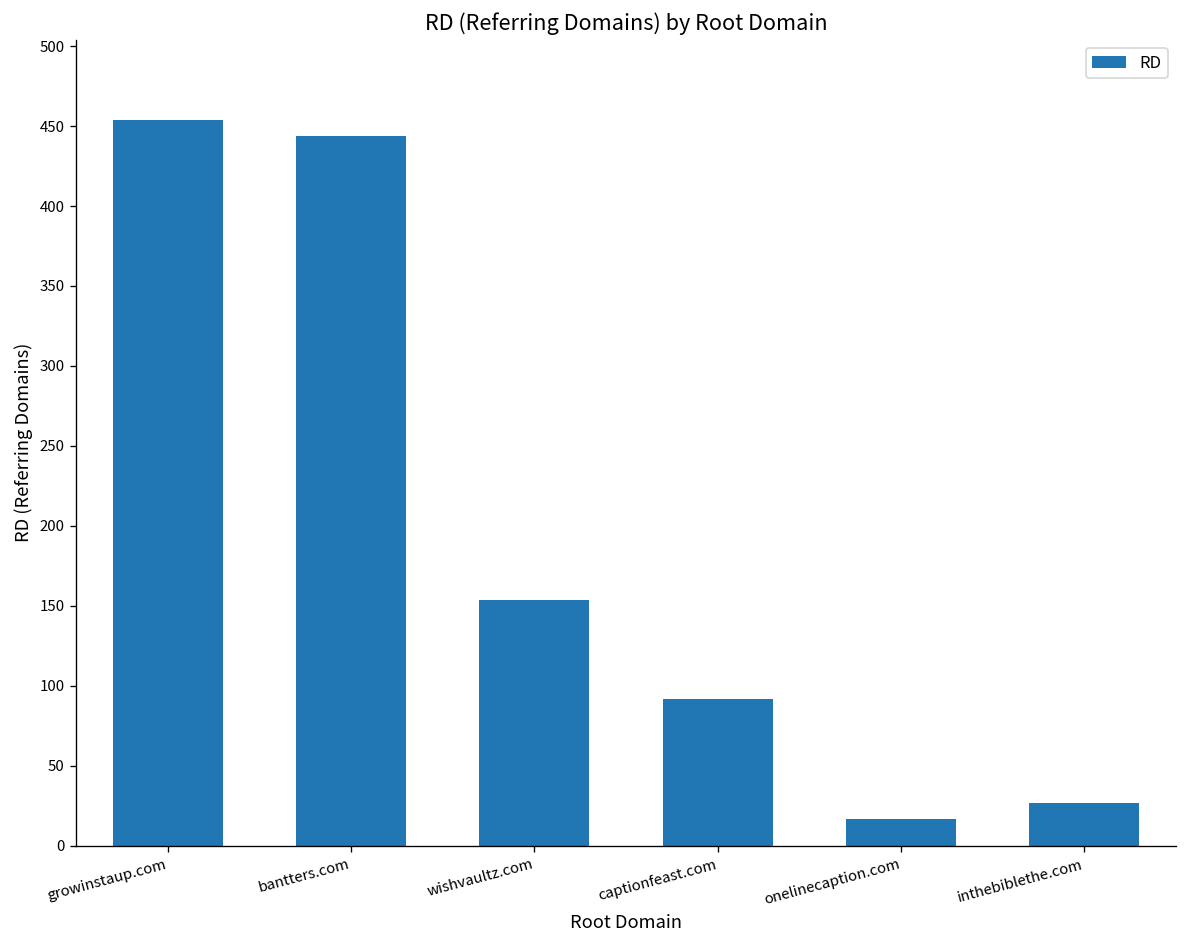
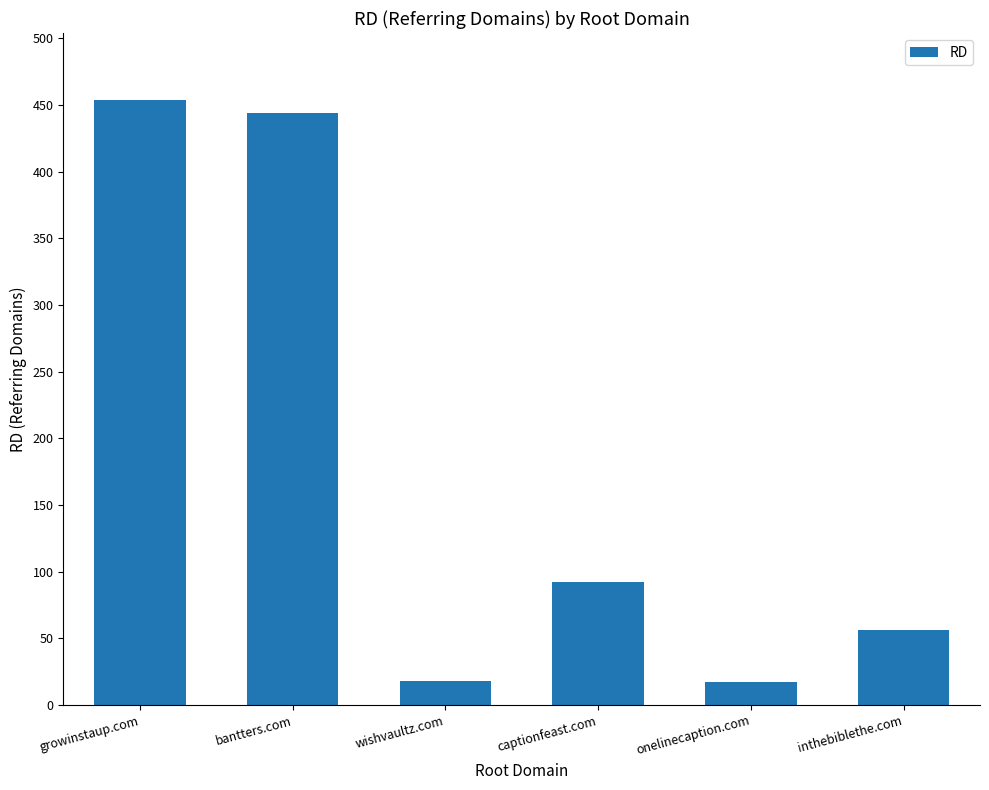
  {
    "growinstaup.com": 454,
    "bantters.com": 444,
-   "wishvaultz.com": 154,
+   "wishvaultz.com": 18,
    "captionfeast.com": 92,
    "onelinecaption.com": 17,
-   "inthebiblethe.com": 27
+   "inthebiblethe.com": 56
  }
